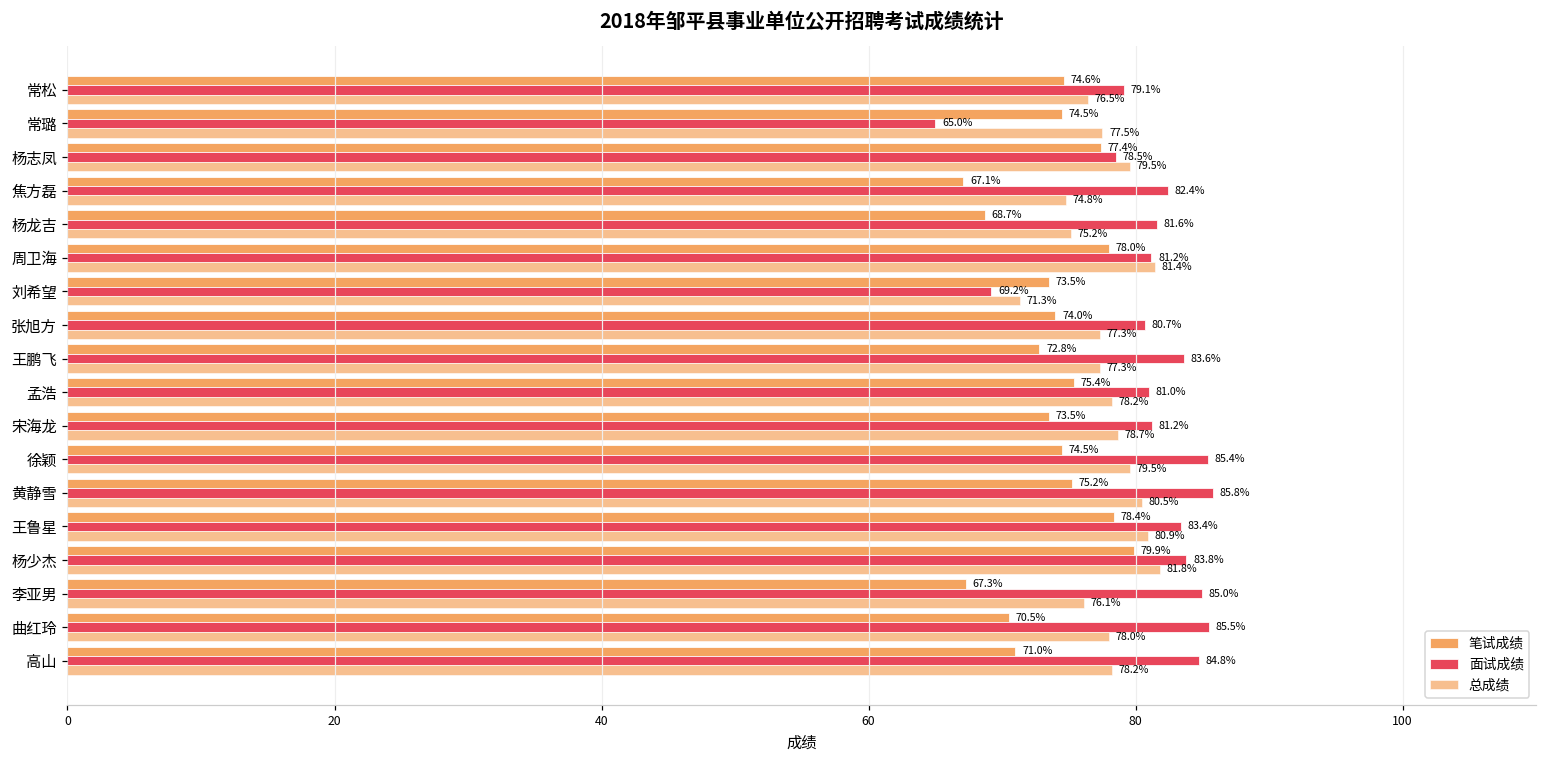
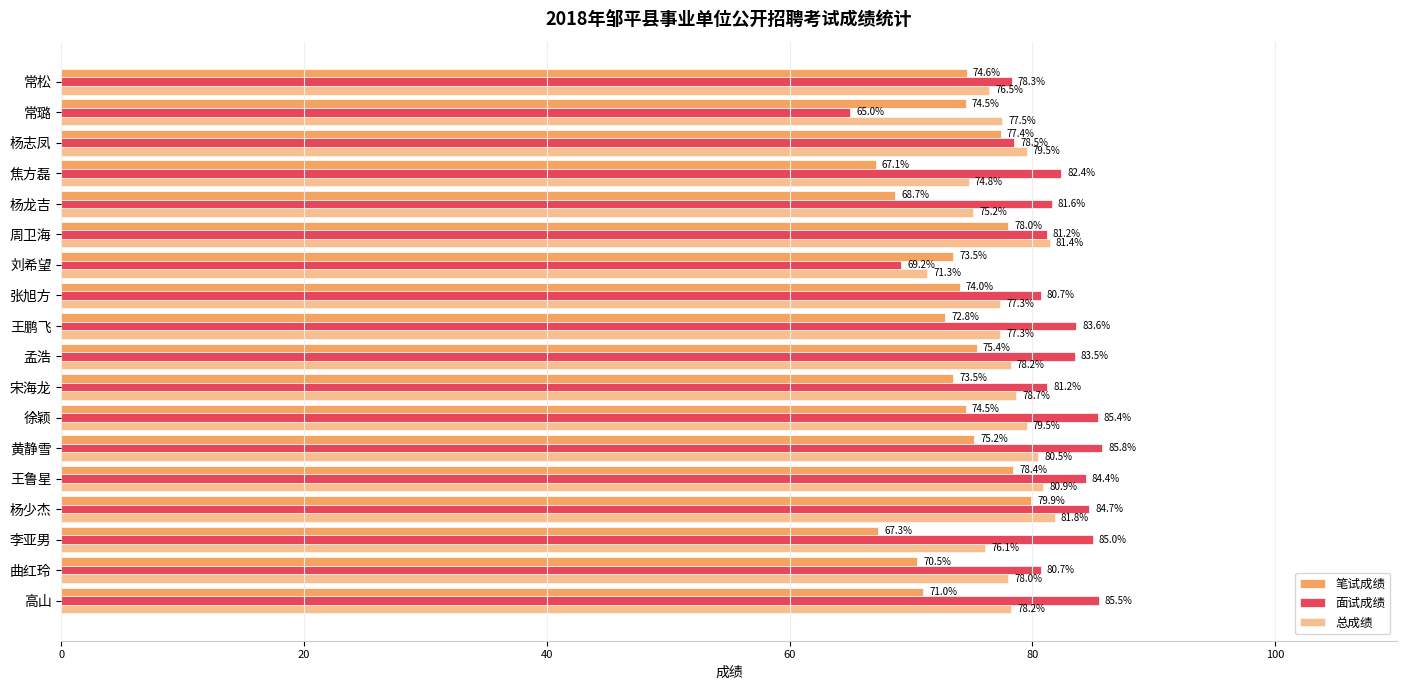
  {
    "面试成绩": {
-     "常松": "79.1%",
+     "常松": "78.3%",
      "常璐": "65.0%",
      "杨志凤": "78.5%",
      "焦方磊": "82.4%",
      "杨龙吉": "81.6%",
      "周卫海": "81.2%",
      "刘希望": "69.2%",
      "张旭方": "80.7%",
      "王鹏飞": "83.6%",
-     "孟浩": "81.0%",
+     "孟浩": "83.5%",
      "宋海龙": "81.2%",
      "徐颖": "85.4%",
      "黄静雪": "85.8%",
-     "王鲁星": "83.4%",
-     "杨少杰": "83.8%",
+     "王鲁星": "84.4%",
+     "杨少杰": "84.7%",
      "李亚男": "85.0%",
-     "曲红玲": "85.5%",
-     "高山": "84.8%"
+     "曲红玲": "80.7%",
+     "高山": "85.5%"
    }
  }
